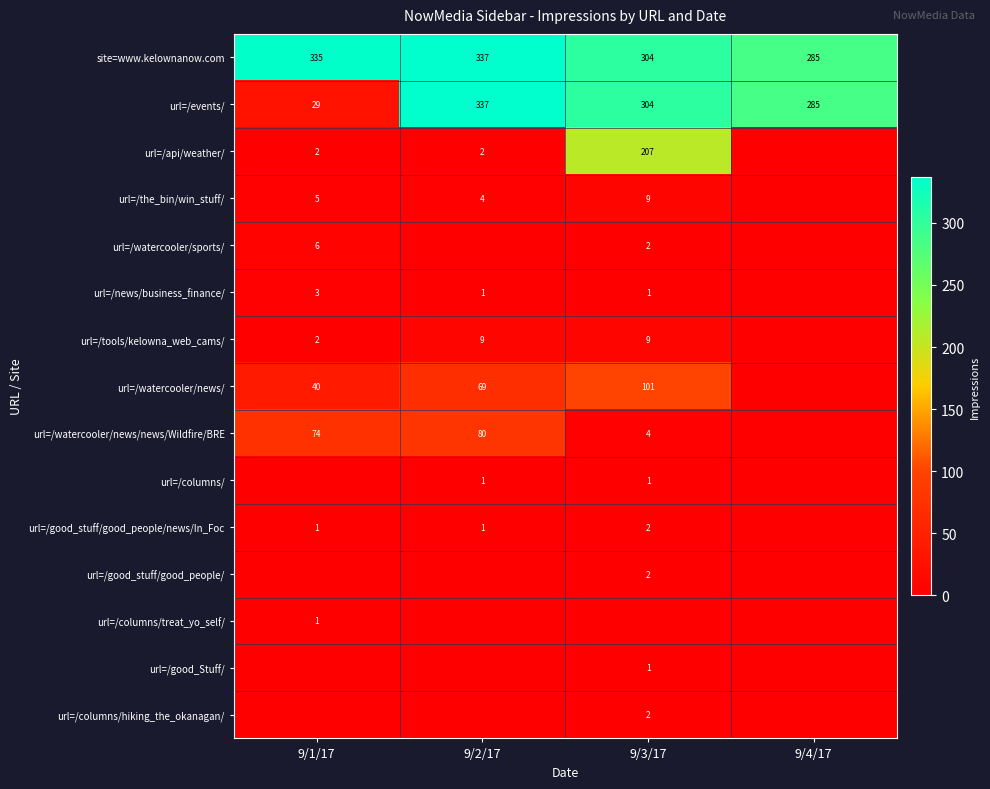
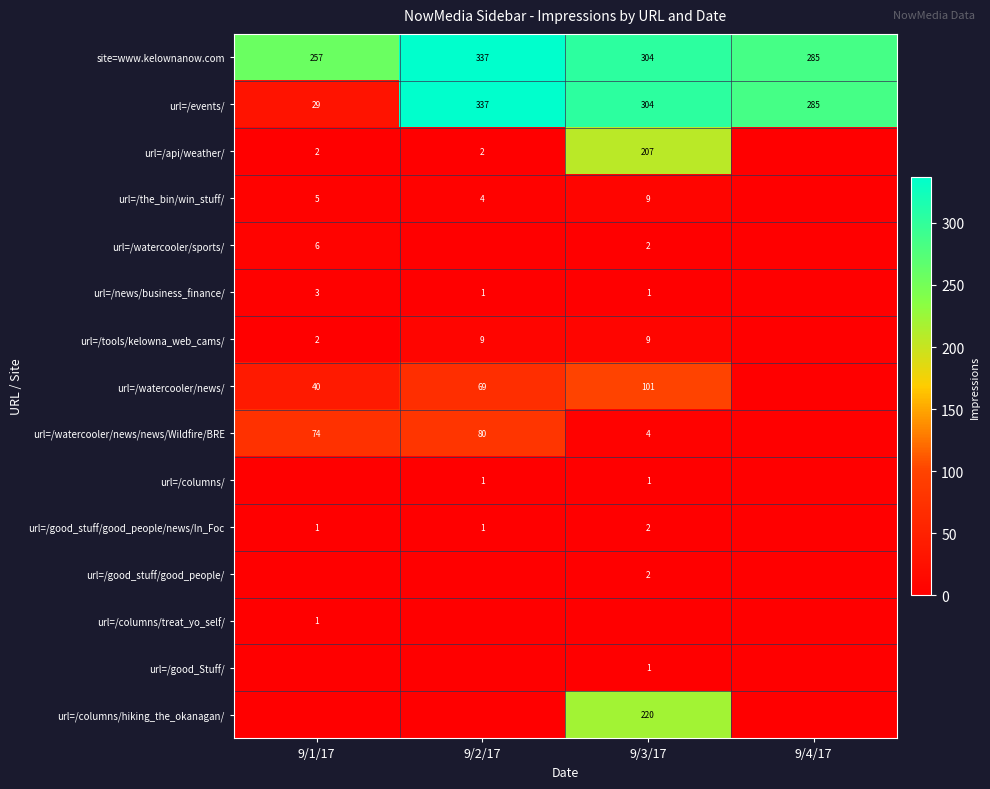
  {
    "site=www.kelownanow.com": {
-     "9/1/17": 335,
+     "9/1/17": 257,
      "9/2/17": 337,
      "9/3/17": 304,
      "9/4/17": 285
    },
    "url=/events/": {
      "9/1/17": 29,
      "9/2/17": 337,
      "9/3/17": 304,
      "9/4/17": 285
    },
    "url=/api/weather/": {
      "9/1/17": 2,
      "9/2/17": 2,
      "9/3/17": 207
    },
    "url=/the_bin/win_stuff/": {
      "9/1/17": 5,
      "9/2/17": 4,
      "9/3/17": 9
    },
    "url=/watercooler/sports/": {
      "9/1/17": 6,
      "9/3/17": 2
    },
    "url=/news/business_finance/": {
      "9/1/17": 3,
      "9/2/17": 1,
      "9/3/17": 1
    },
    "url=/tools/kelowna_web_cams/": {
      "9/1/17": 2,
      "9/2/17": 9,
      "9/3/17": 9
    },
    "url=/watercooler/news/": {
      "9/1/17": 40,
      "9/2/17": 69,
      "9/3/17": 101
    },
    "url=/watercooler/news/news/Wildfire/BRE": {
      "9/1/17": 74,
      "9/2/17": 80,
      "9/3/17": 4
    },
    "url=/columns/": {
      "9/2/17": 1,
      "9/3/17": 1
    },
    "url=/good_stuff/good_people/news/In_Foc": {
      "9/1/17": 1,
      "9/2/17": 1,
      "9/3/17": 2
    },
    "url=/good_stuff/good_people/": {
      "9/3/17": 2
    },
    "url=/columns/treat_yo_self/": {
      "9/1/17": 1
    },
    "url=/good_Stuff/": {
      "9/3/17": 1
    },
    "url=/columns/hiking_the_okanagan/": {
-     "9/3/17": 2
+     "9/3/17": 220
    }
  }
